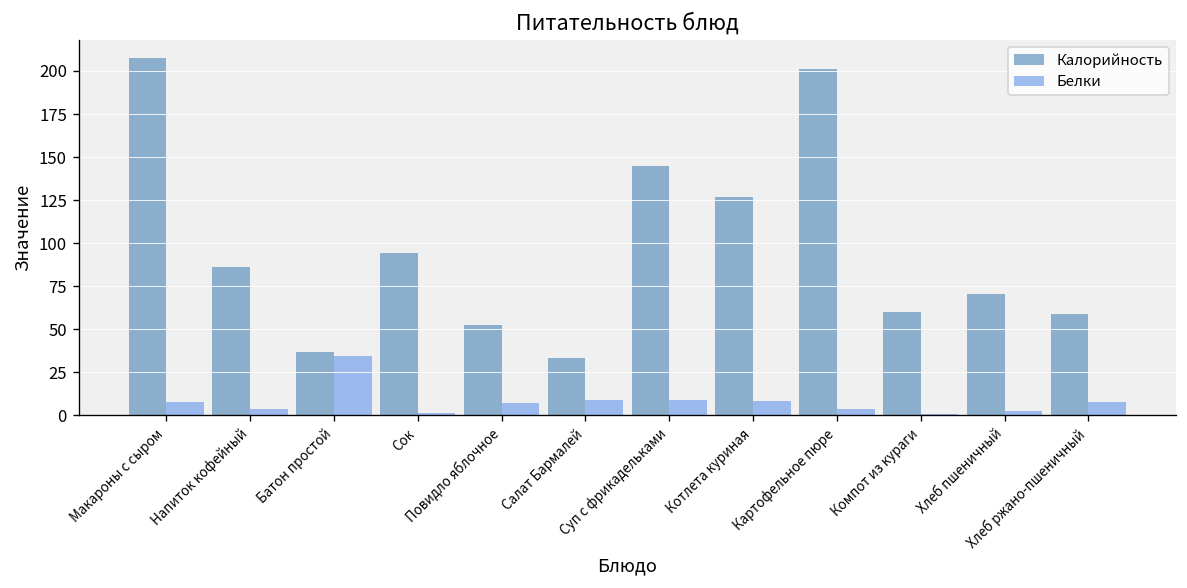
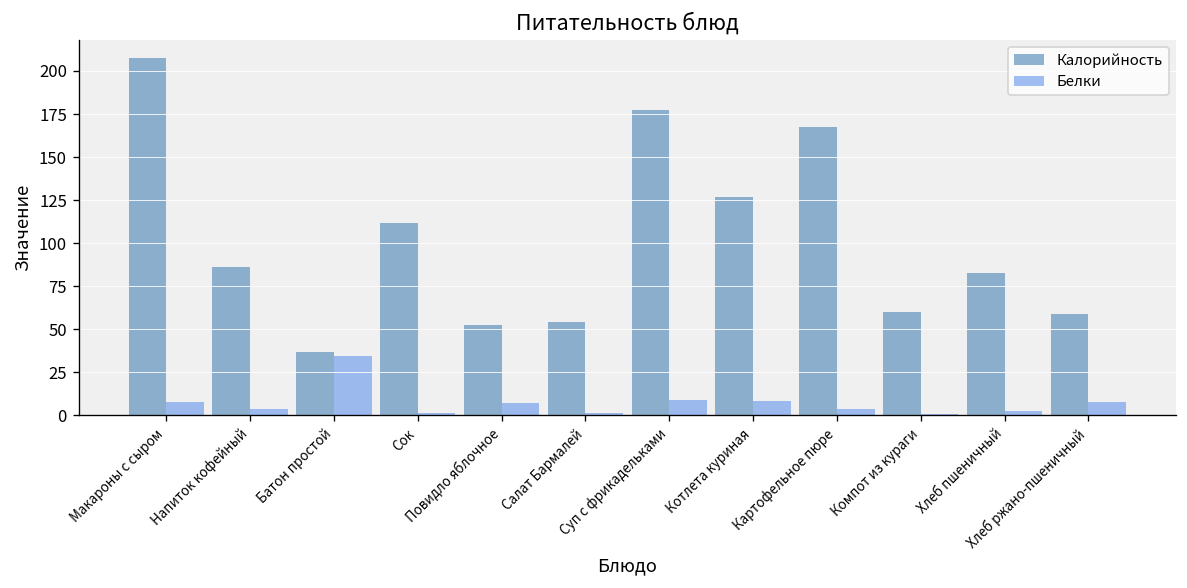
  {
    "Калорийность": {
      "Макароны с сыром": 208,
      "Напиток кофейный": 86,
      "Батон простой": 37,
-     "Сок": 95,
+     "Сок": 112,
      "Повидло яблочное": 52,
-     "Салат Бармалей": 33,
-     "Суп с фрикадельками": 145,
+     "Салат Бармалей": 54,
+     "Суп с фрикадельками": 177,
      "Котлета куриная": 127,
-     "Картофельное пюре": 201,
+     "Картофельное пюре": 167,
      "Компот из кураги": 60,
-     "Хлеб пшеничный": 70,
+     "Хлеб пшеничный": 83,
      "Хлеб ржано-пшеничный": 59
    },
    "Белки": {
      "Макароны с сыром": 8,
      "Напиток кофейный": 4,
      "Батон простой": 34,
      "Повидло яблочное": 7,
-     "Салат Бармалей": 9,
+     "Салат Бармалей": 1,
      "Суп с фрикадельками": 9,
      "Котлета куриная": 8,
      "Картофельное пюре": 4,
      "Хлеб пшеничный": 2,
      "Хлеб ржано-пшеничный": 8
    }
  }
